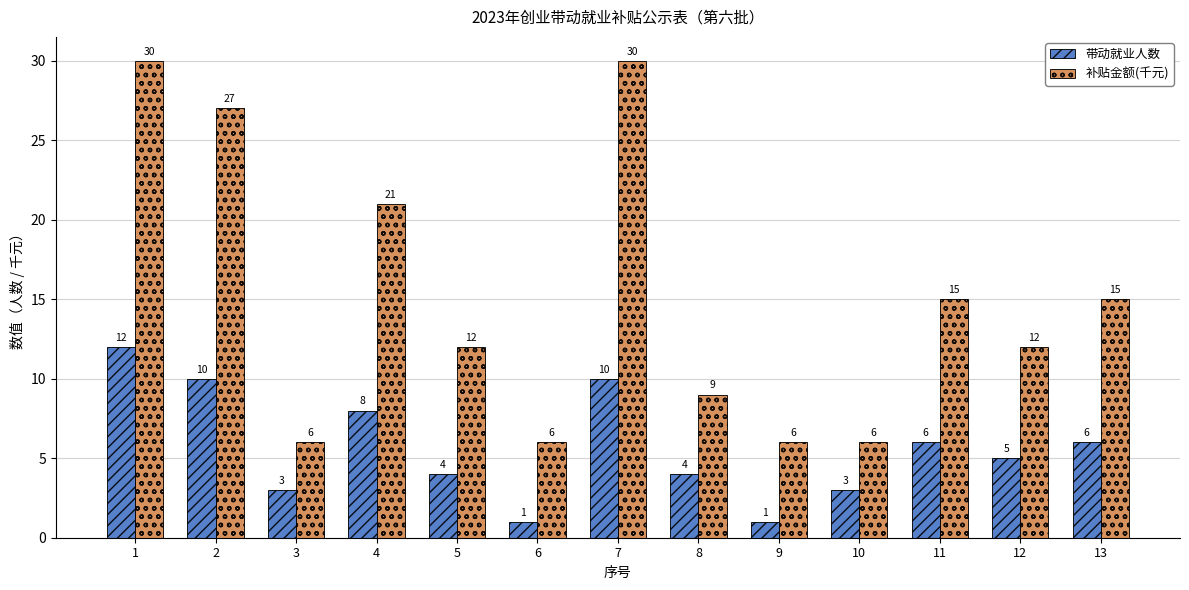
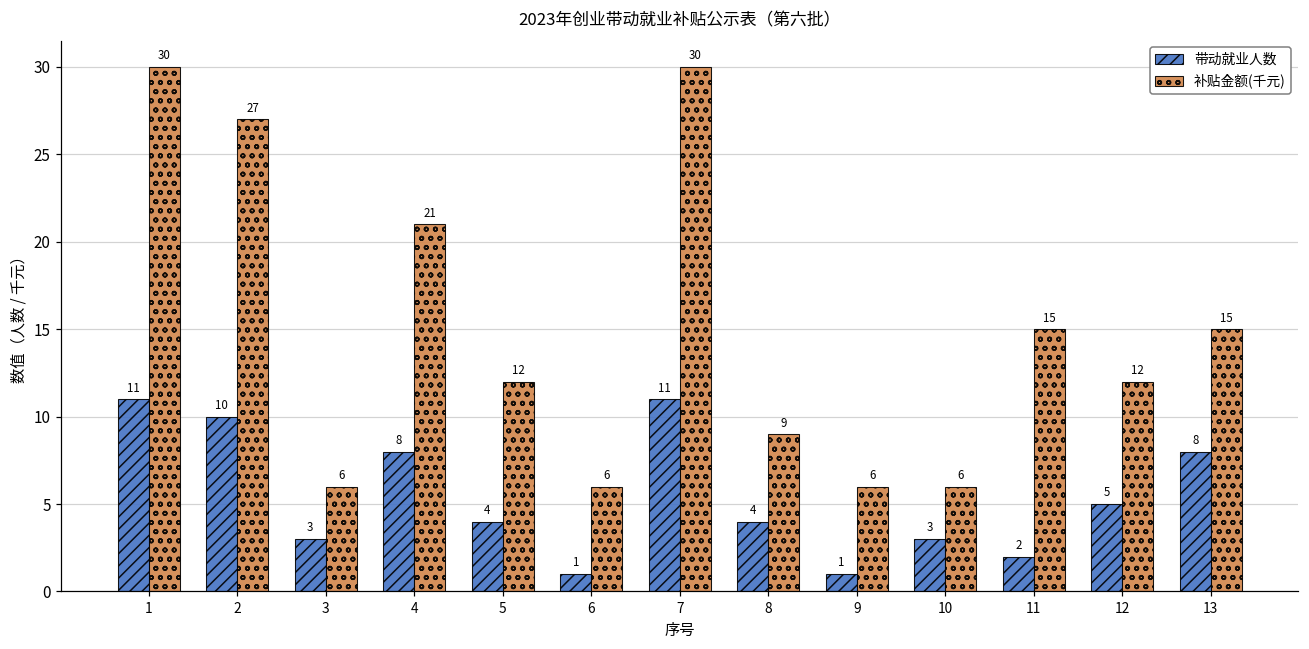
  {
    "带动就业人数": {
-     "1": 12,
+     "1": 11,
      "2": 10,
      "3": 3,
      "4": 8,
      "5": 4,
      "6": 1,
-     "7": 10,
+     "7": 11,
      "8": 4,
      "9": 1,
      "10": 3,
-     "11": 6,
+     "11": 2,
      "12": 5,
-     "13": 6
+     "13": 8
    },
    "补贴金额(千元)": {
      "1": 30,
      "2": 27,
      "3": 6,
      "4": 21,
      "5": 12,
      "6": 6,
      "7": 30,
      "8": 9,
      "9": 6,
      "10": 6,
      "11": 15,
      "12": 12,
      "13": 15
    }
  }
